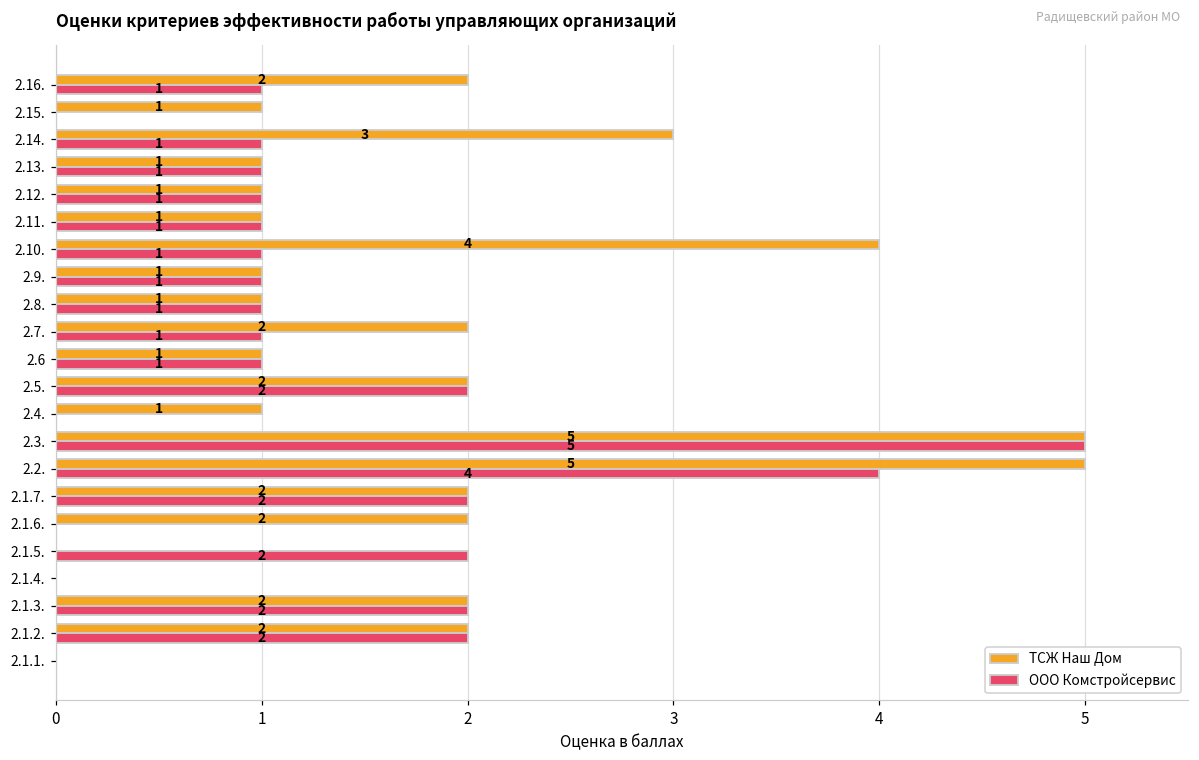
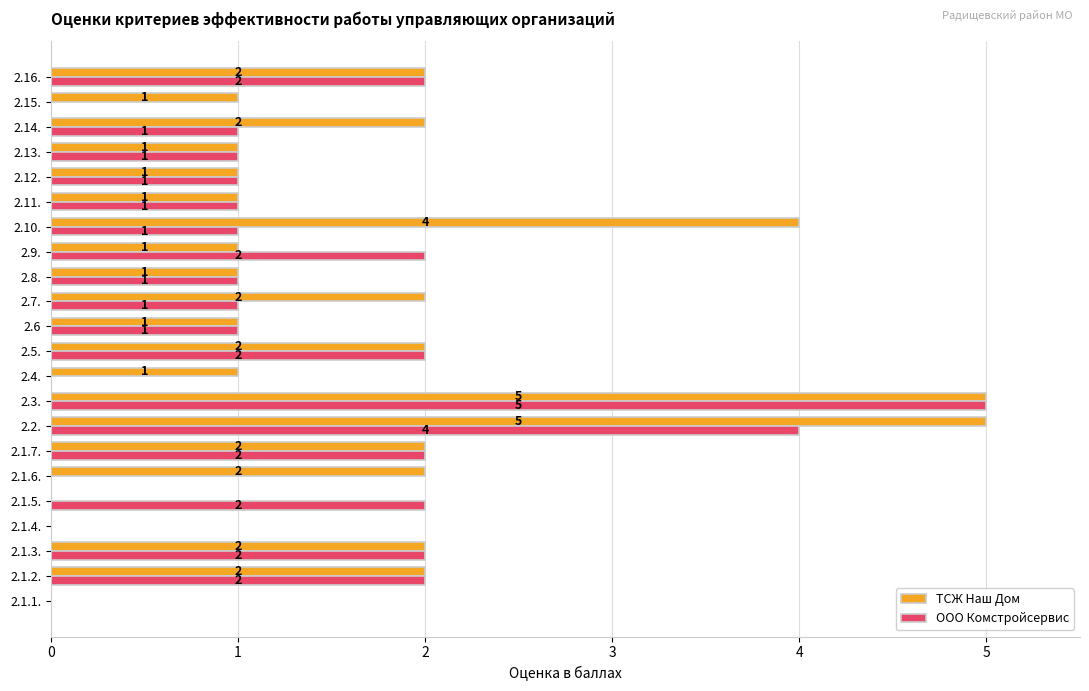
  {
    "ТСЖ Наш Дом": {
      "2.15.": 1,
-     "2.14.": 3,
+     "2.14.": 2,
      "2.10.": 4,
      "2.9.": 1,
      "2.7.": 2,
      "2.4.": 1,
      "2.2.": 5,
      "2.1.6.": 2
    },
    "ООО Комстройсервис": {
-     "2.16.": 1,
+     "2.16.": 2,
      "2.14.": 1,
      "2.10.": 1,
-     "2.9.": 1,
+     "2.9.": 2,
      "2.7.": 1,
      "2.2.": 4,
      "2.1.5.": 2
    }
  }
